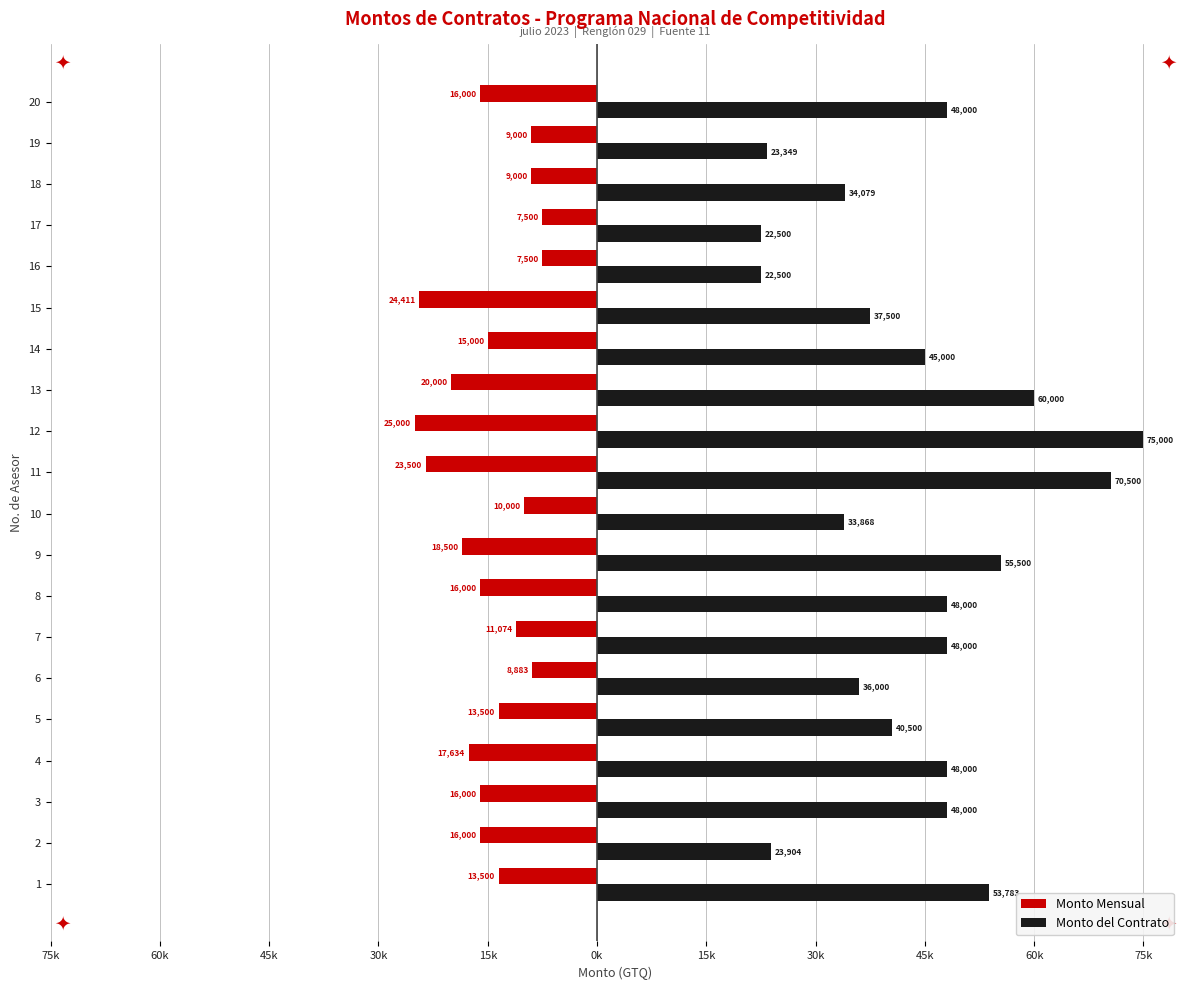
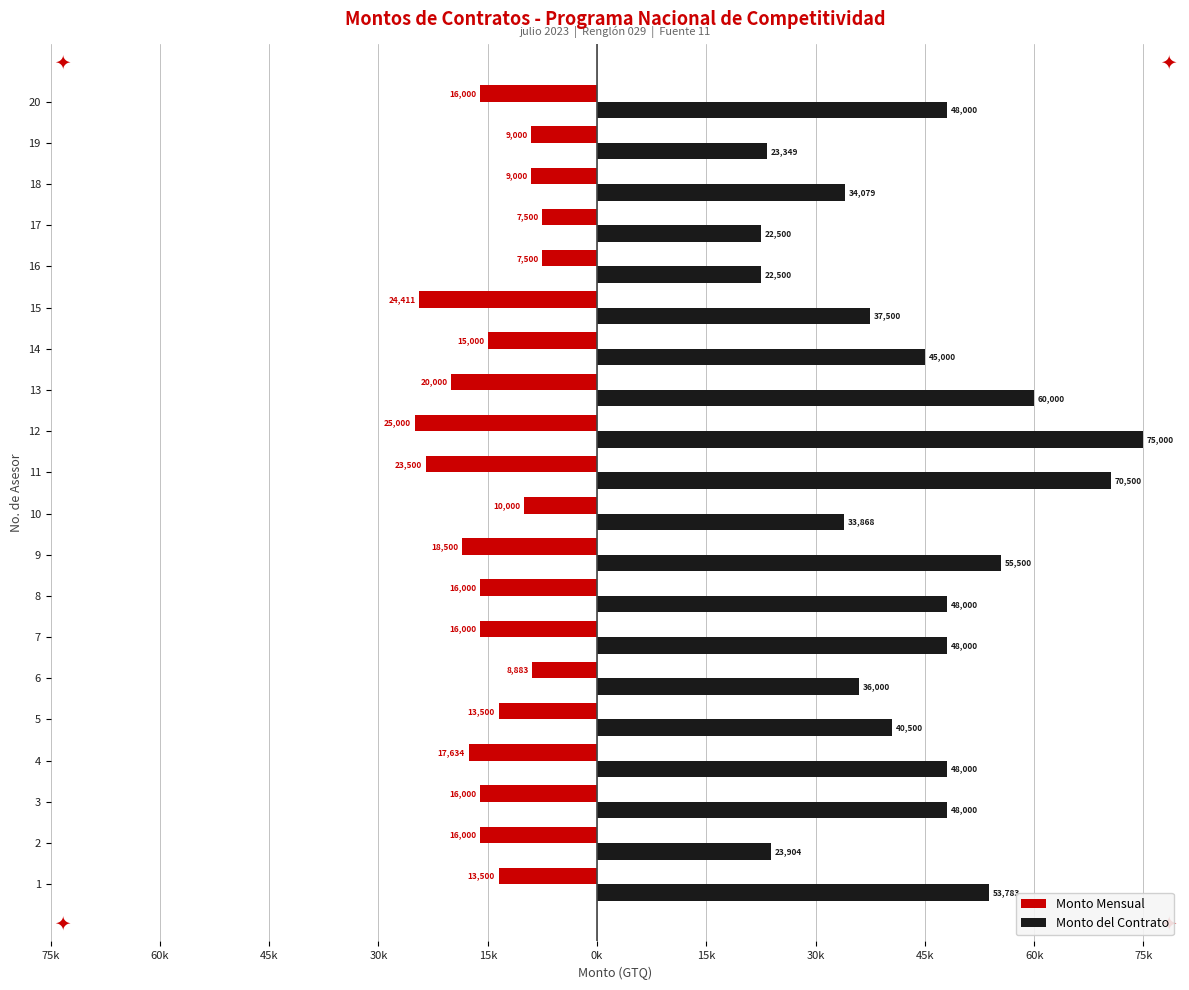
  {
    "Monto Mensual": {
-     "7": "11,074"
+     "7": "16,000"
    },
    "Monto del Contrato": {
      "20": "48,000",
      "19": "23,349",
      "18": "34,079",
      "17": "22,500",
      "16": "22,500",
      "15": "37,500",
      "14": "45,000",
      "13": "60,000",
      "12": "75,000",
      "11": "70,500",
      "10": "33,868",
      "9": "55,500",
      "8": "48,000",
      "7": "48,000",
      "6": "36,000",
      "5": "40,500",
      "4": "48,000",
      "3": "48,000",
      "2": "23,904"
    }
  }
